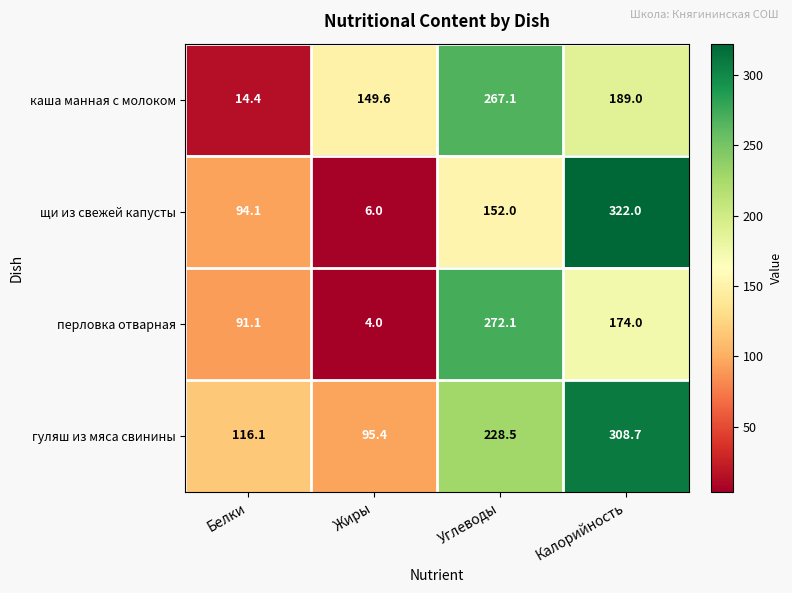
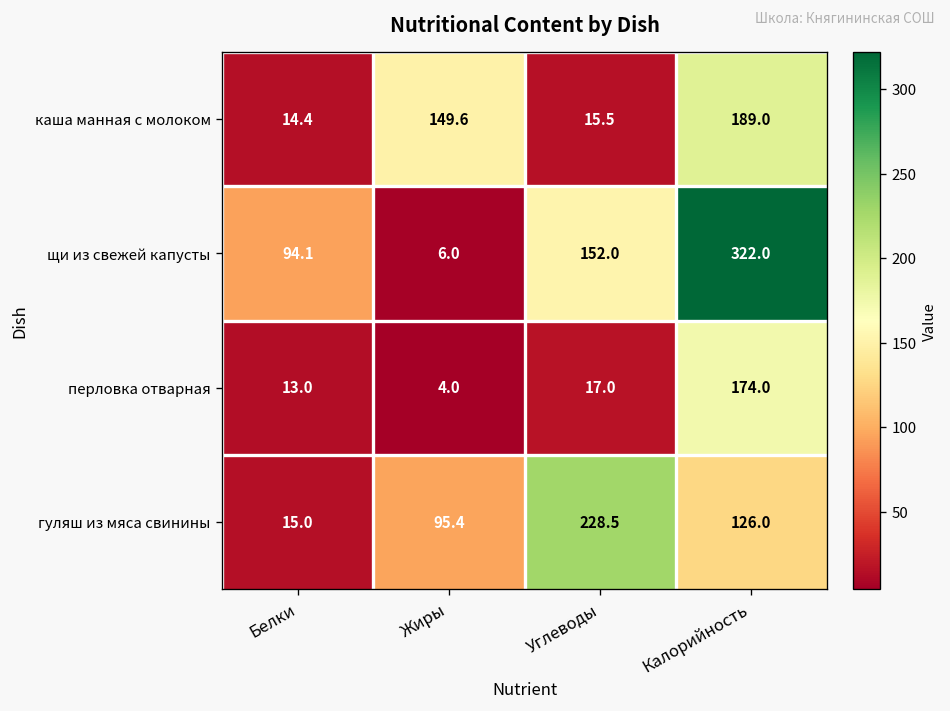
  {
    "каша манная с молоком": {
      "Белки": 14.4,
      "Жиры": 149.6,
-     "Углеводы": 267.1,
+     "Углеводы": 15.5,
      "Калорийность": 189.0
    },
    "щи из свежей капусты": {
      "Белки": 94.1,
      "Жиры": 6.0,
      "Углеводы": 152.0,
      "Калорийность": 322.0
    },
    "перловка отварная": {
-     "Белки": 91.1,
+     "Белки": 13.0,
      "Жиры": 4.0,
-     "Углеводы": 272.1,
+     "Углеводы": 17.0,
      "Калорийность": 174.0
    },
    "гуляш из мяса свинины": {
-     "Белки": 116.1,
+     "Белки": 15.0,
      "Жиры": 95.4,
      "Углеводы": 228.5,
-     "Калорийность": 308.7
+     "Калорийность": 126.0
    }
  }
